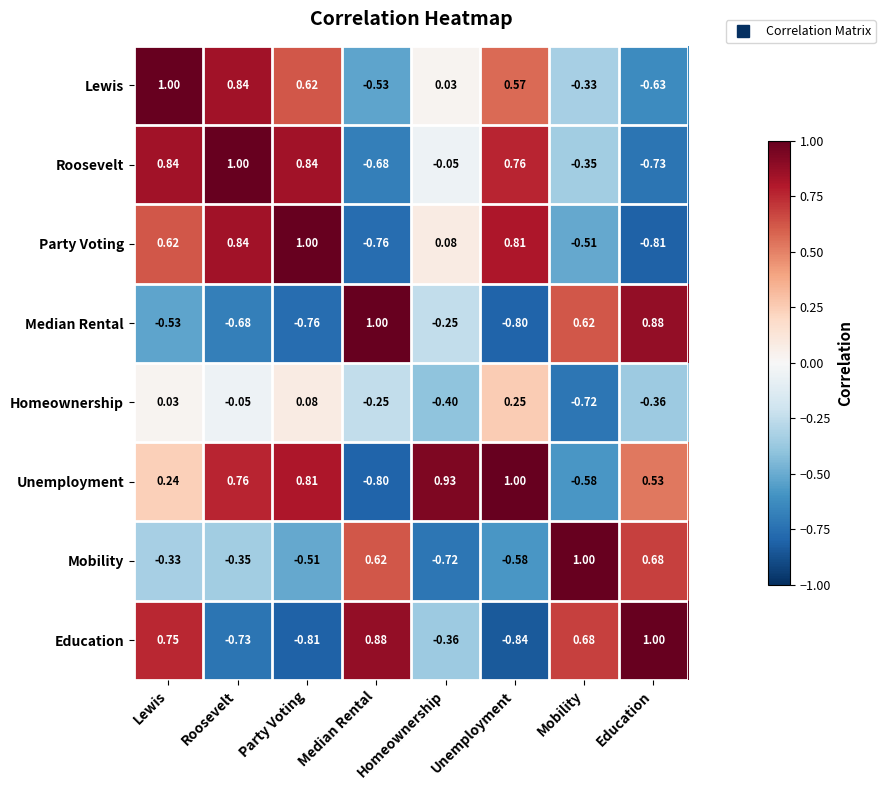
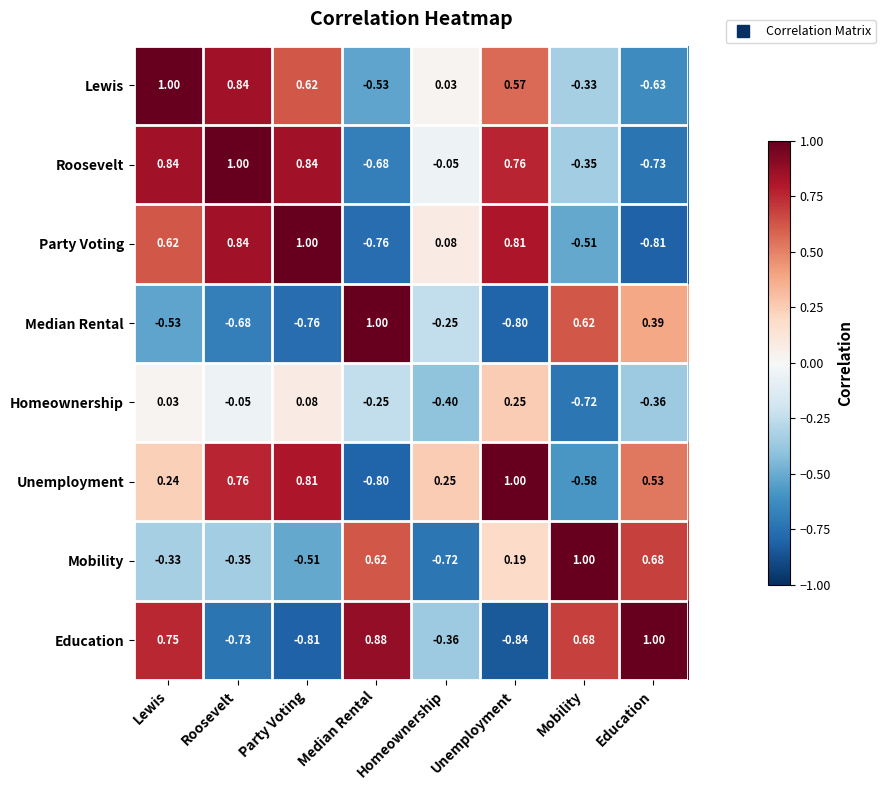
  {
    "Lewis": {
      "Lewis": 1.00,
      "Roosevelt": 0.84,
      "Party Voting": 0.62,
      "Median Rental": -0.53,
      "Homeownership": 0.03,
      "Unemployment": 0.57,
      "Mobility": -0.33,
      "Education": -0.63
    },
    "Roosevelt": {
      "Lewis": 0.84,
      "Roosevelt": 1.00,
      "Party Voting": 0.84,
      "Median Rental": -0.68,
      "Homeownership": -0.05,
      "Unemployment": 0.76,
      "Mobility": -0.35,
      "Education": -0.73
    },
    "Party Voting": {
      "Lewis": 0.62,
      "Roosevelt": 0.84,
      "Party Voting": 1.00,
      "Median Rental": -0.76,
      "Homeownership": 0.08,
      "Unemployment": 0.81,
      "Mobility": -0.51,
      "Education": -0.81
    },
    "Median Rental": {
      "Lewis": -0.53,
      "Roosevelt": -0.68,
      "Party Voting": -0.76,
      "Median Rental": 1.00,
      "Homeownership": -0.25,
      "Unemployment": -0.80,
      "Mobility": 0.62,
-     "Education": 0.88
+     "Education": 0.39
    },
    "Homeownership": {
      "Lewis": 0.03,
      "Roosevelt": -0.05,
      "Party Voting": 0.08,
      "Median Rental": -0.25,
      "Homeownership": -0.40,
      "Unemployment": 0.25,
      "Mobility": -0.72,
      "Education": -0.36
    },
    "Unemployment": {
      "Lewis": 0.24,
      "Roosevelt": 0.76,
      "Party Voting": 0.81,
      "Median Rental": -0.80,
-     "Homeownership": 0.93,
+     "Homeownership": 0.25,
      "Unemployment": 1.00,
      "Mobility": -0.58,
      "Education": 0.53
    },
    "Mobility": {
      "Lewis": -0.33,
      "Roosevelt": -0.35,
      "Party Voting": -0.51,
      "Median Rental": 0.62,
      "Homeownership": -0.72,
-     "Unemployment": -0.58,
+     "Unemployment": 0.19,
      "Mobility": 1.00,
      "Education": 0.68
    },
    "Education": {
      "Lewis": 0.75,
      "Roosevelt": -0.73,
      "Party Voting": -0.81,
      "Median Rental": 0.88,
      "Homeownership": -0.36,
      "Unemployment": -0.84,
      "Mobility": 0.68,
      "Education": 1.00
    }
  }
